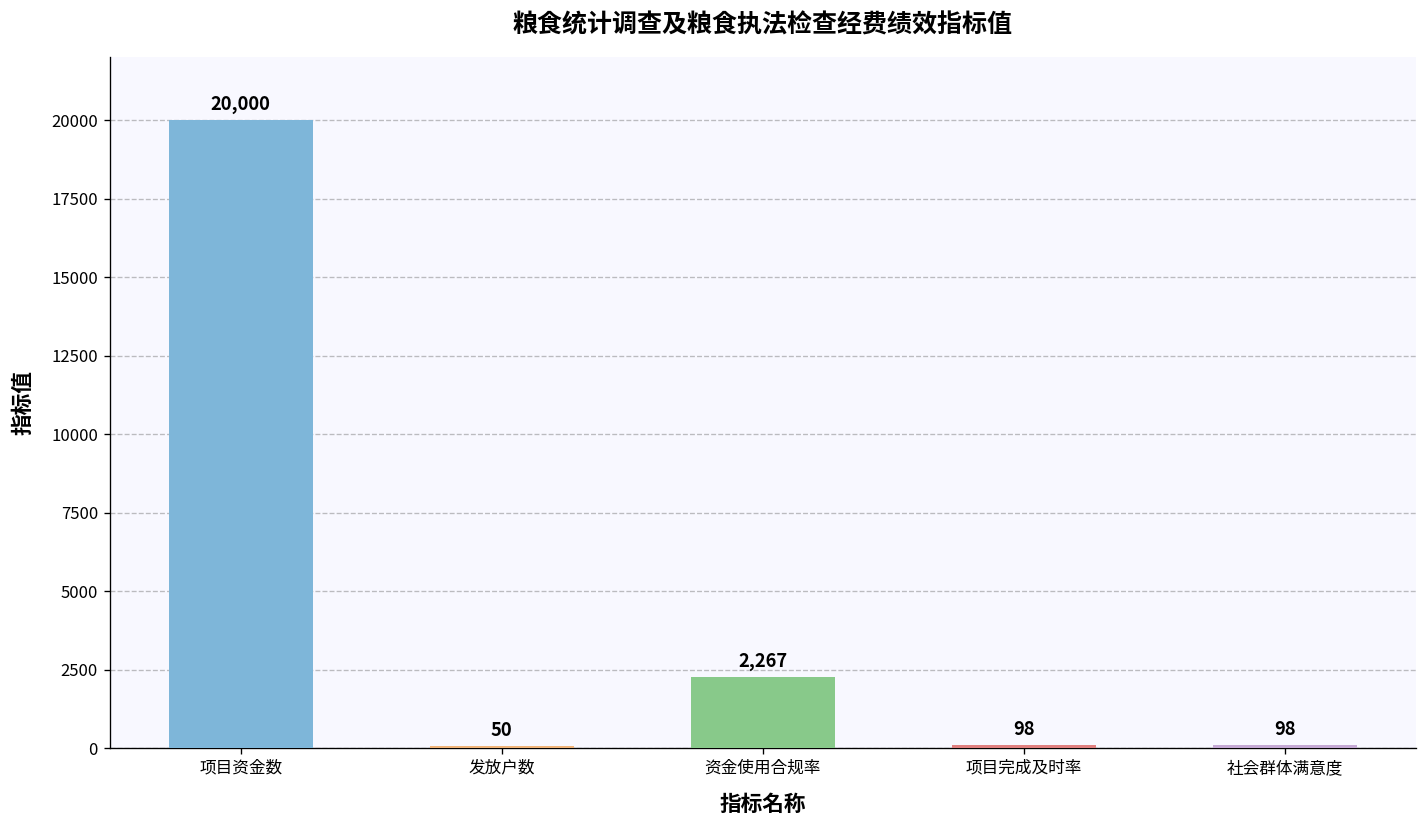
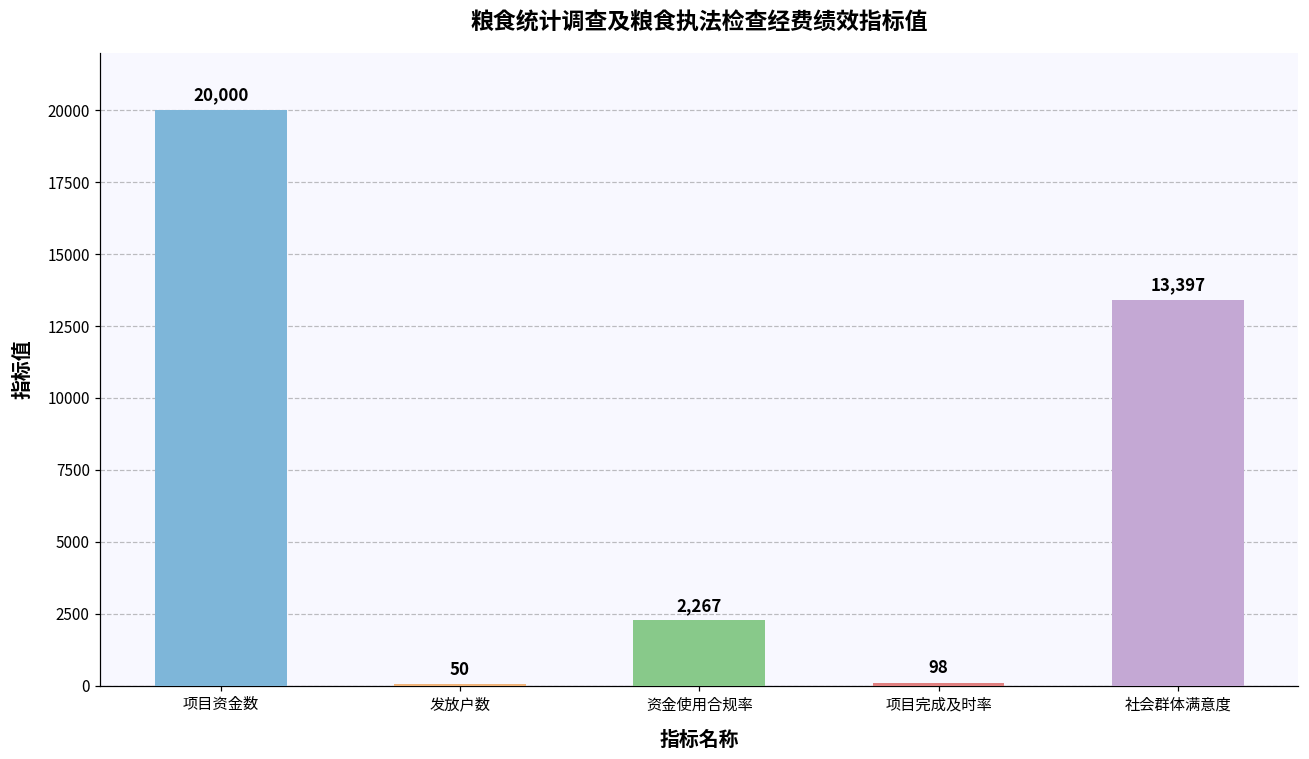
  {
    "项目资金数": "20,000",
    "发放户数": "50",
    "资金使用合规率": "2,267",
    "项目完成及时率": "98",
-   "社会群体满意度": "98"
+   "社会群体满意度": "13,397"
  }
